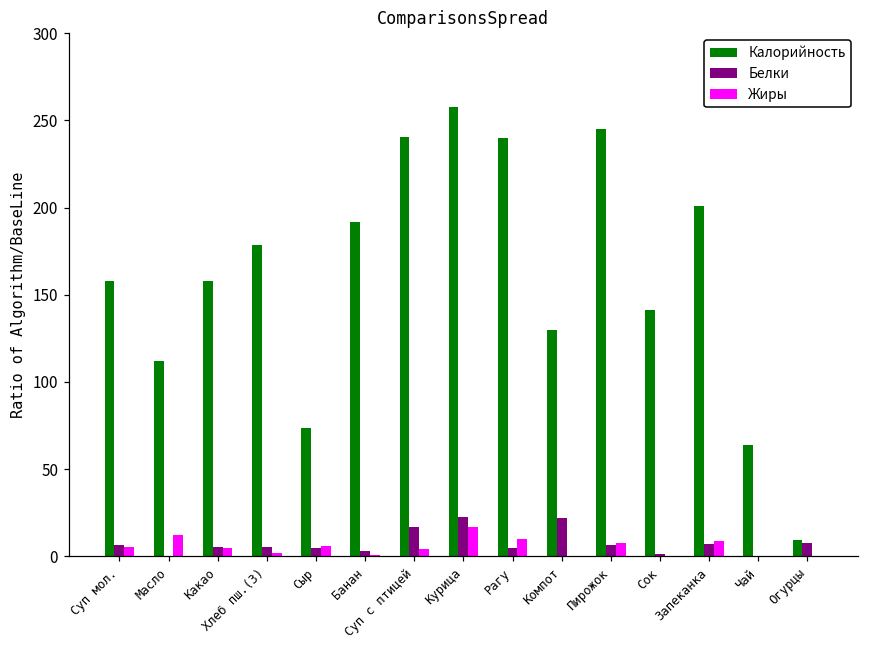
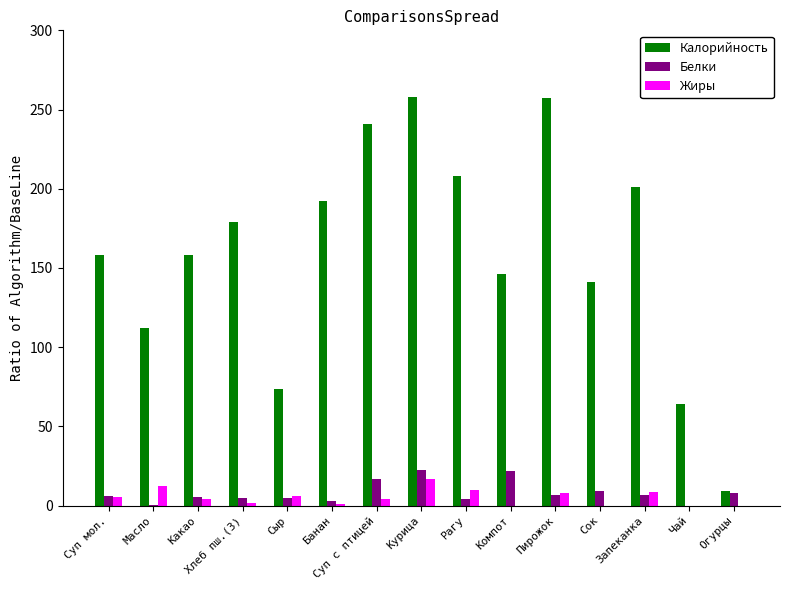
  {
    "Калорийность": {
      "Суп мол.": 158,
      "Масло": 112,
      "Какао": 158,
      "Хлеб пш.(З)": 179,
      "Сыр": 74,
      "Банан": 192,
      "Суп с птицей": 241,
      "Курица": 258,
-     "Рагу": 240,
-     "Компот": 130,
-     "Пирожок": 245,
+     "Рагу": 208,
+     "Компот": 146,
+     "Пирожок": 257,
      "Сок": 141,
      "Запеканка": 201,
      "Чай": 64,
      "Огурцы": 9
    },
    "Белки": {
      "Суп мол.": 6,
      "Какао": 5,
      "Хлеб пш.(З)": 5,
      "Сыр": 5,
      "Банан": 3,
      "Суп с птицей": 17,
      "Курица": 22,
      "Рагу": 4,
      "Компот": 22,
      "Пирожок": 7,
-     "Сок": 2,
+     "Сок": 9,
      "Запеканка": 7,
      "Чай": 0,
      "Огурцы": 8
    },
    "Жиры": {
      "Суп мол.": 5,
      "Масло": 12,
      "Какао": 4,
      "Хлеб пш.(З)": 2,
      "Сыр": 6,
      "Суп с птицей": 4,
      "Курица": 17,
      "Рагу": 10,
      "Компот": 0,
      "Пирожок": 8,
      "Сок": 0,
      "Запеканка": 9,
      "Чай": 0,
      "Огурцы": 0
    }
  }
